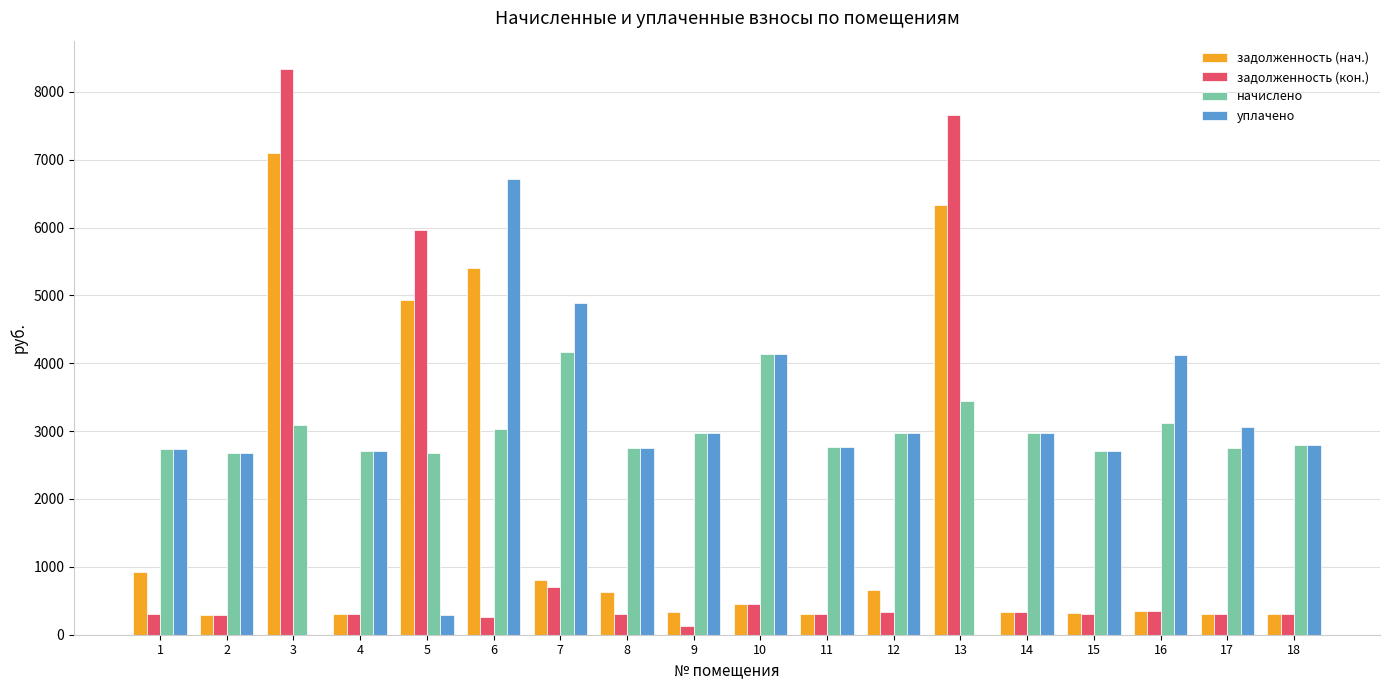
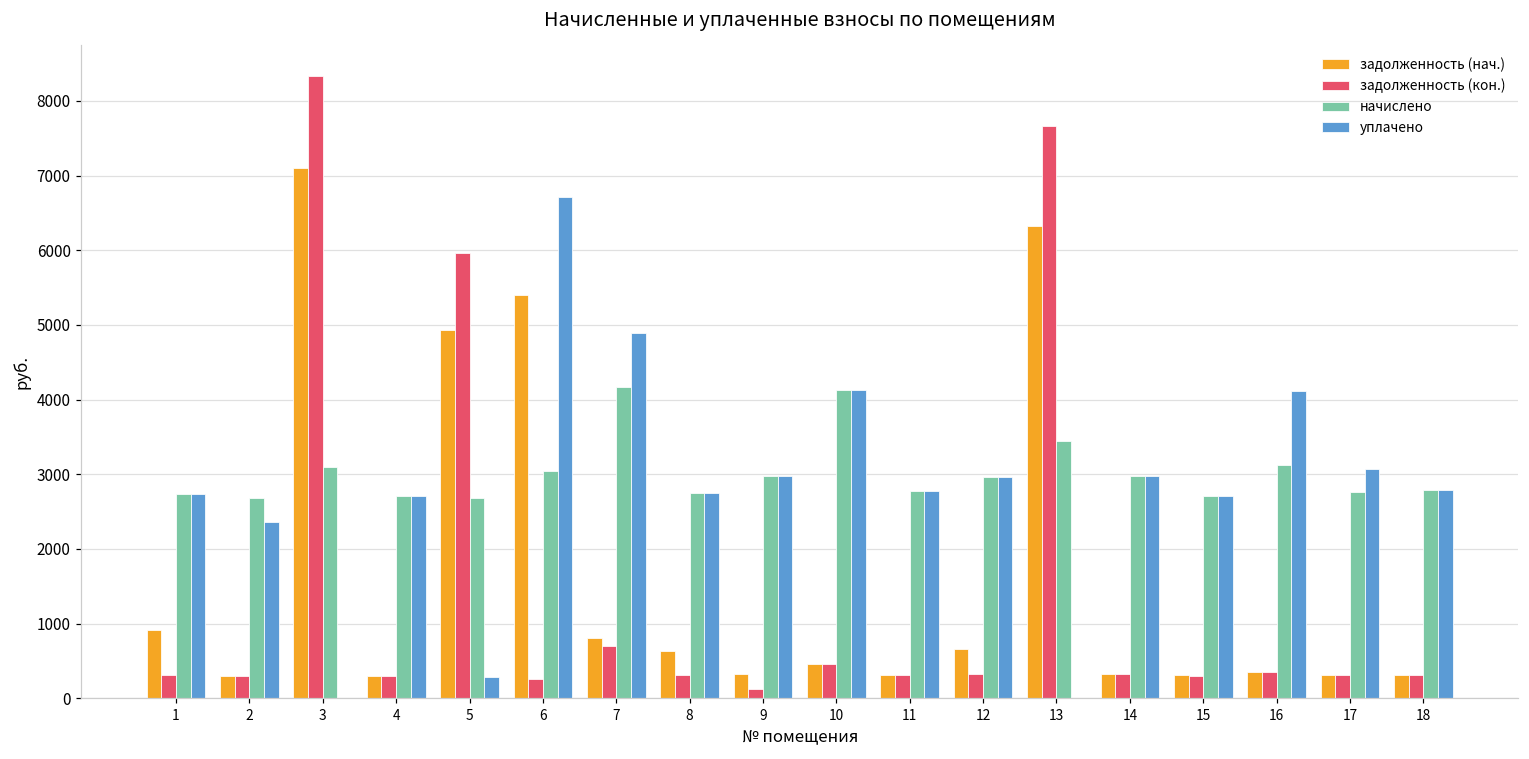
  {
    "задолженность (нач.)": {
      "1": 900,
      "2": 300,
      "3": 7100,
      "4": 300,
      "5": 4900,
      "6": 5400,
      "7": 800,
      "8": 600,
      "9": 300,
      "10": 500,
      "11": 300,
      "12": 700,
      "13": 6300,
      "14": 300,
      "15": 300,
      "16": 300,
      "17": 300,
      "18": 300
    },
    "задолженность (кон.)": {
      "1": 300,
      "2": 300,
      "3": 8300,
      "4": 300,
      "5": 6000,
      "6": 300,
      "7": 700,
      "8": 300,
      "9": 100,
      "10": 500,
      "11": 300,
      "12": 300,
      "13": 7700,
      "14": 300,
      "15": 300,
      "16": 300,
      "17": 300,
      "18": 300
    },
    "начислено": {
      "1": 2700,
      "2": 2700,
      "3": 3100,
      "4": 2700,
      "5": 2700,
      "6": 3000,
      "7": 4200,
      "8": 2700,
      "9": 3000,
      "10": 4100,
      "11": 2800,
      "12": 3000,
      "13": 3400,
      "14": 3000,
      "15": 2700,
      "16": 3100,
      "17": 2800,
      "18": 2800
    },
    "уплачено": {
      "1": 2700,
-     "2": 2700,
+     "2": 2400,
      "3": 0,
      "4": 2700,
      "5": 300,
      "6": 6700,
      "7": 4900,
      "8": 2700,
      "9": 3000,
      "10": 4100,
      "11": 2800,
      "12": 3000,
      "13": 0,
      "14": 3000,
      "15": 2700,
      "16": 4100,
      "17": 3100,
      "18": 2800
    }
  }
